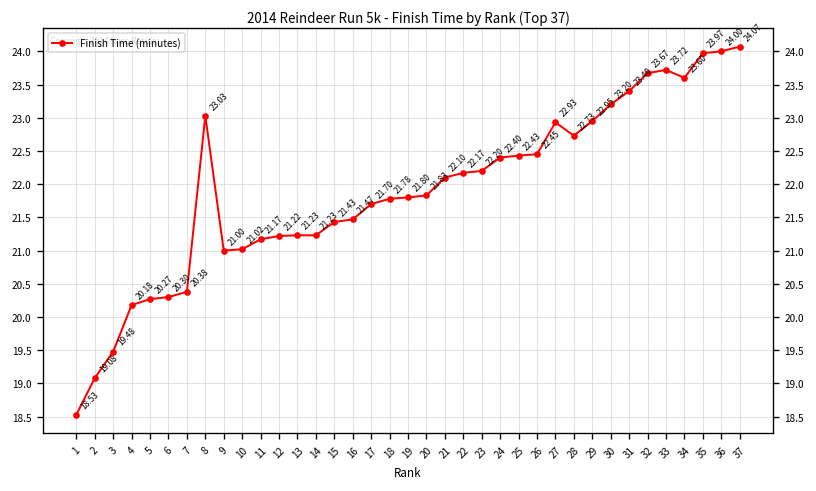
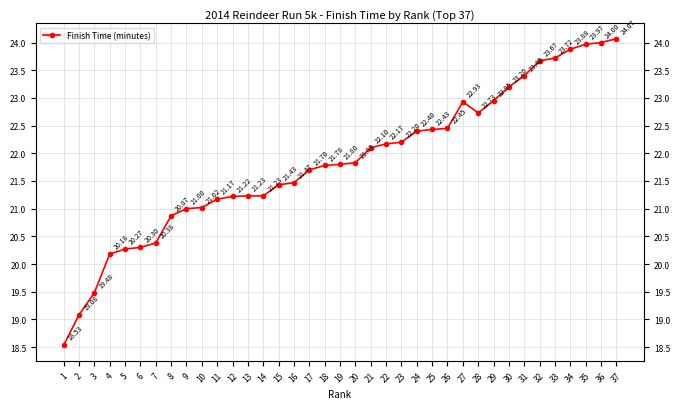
  {
    "1": 18.53,
    "3": 19.48,
    "7": 20.38,
-   "8": 23.03,
+   "8": 20.87,
    "9": 21.00,
    "12": 21.22,
    "14": 21.23,
    "18": 21.78,
    "25": 22.43,
    "26": 22.45,
    "27": 22.93,
-   "34": 23.60,
+   "34": 23.88,
    "37": 24.07
  }
